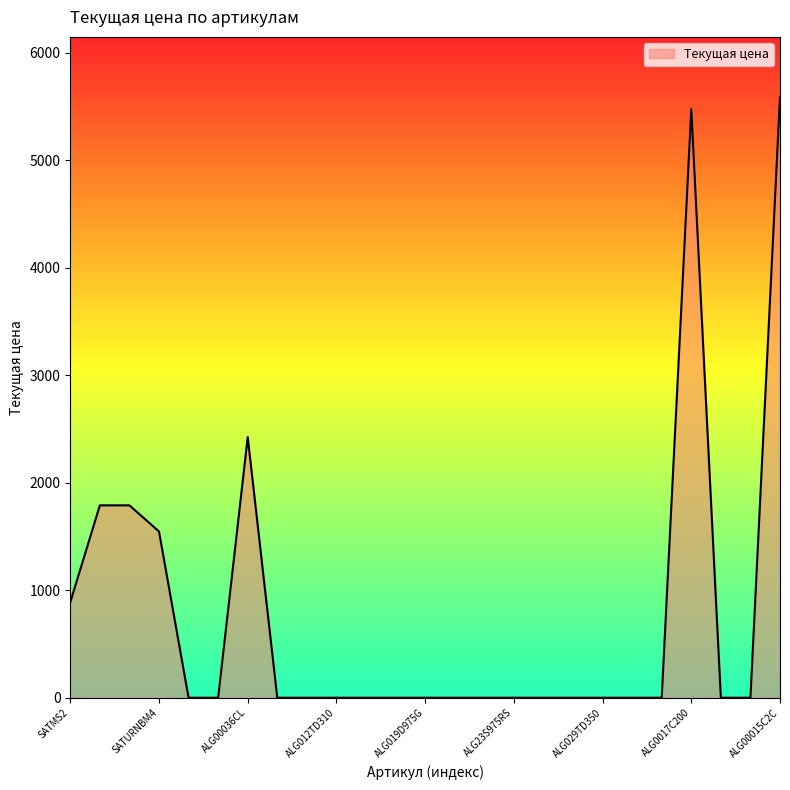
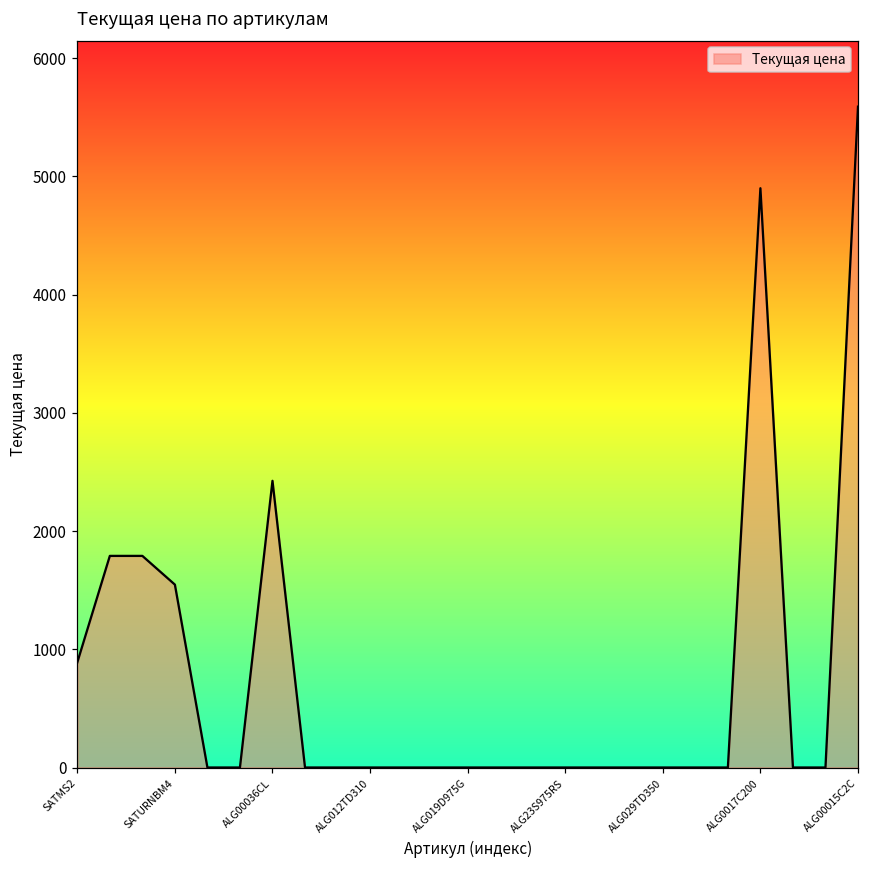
  {
    "SATMS2": 890,
    "SATURNBM4": 1550,
    "ALG00036CL": 2430,
    "ALG012TD310": 0,
    "ALG019D975G": 0,
    "ALG23S975RS": 0,
    "ALG029TD350": 0,
-   "ALG0017C200": 5480,
+   "ALG0017C200": 4900,
    "ALG00015C2C": 5590
  }
